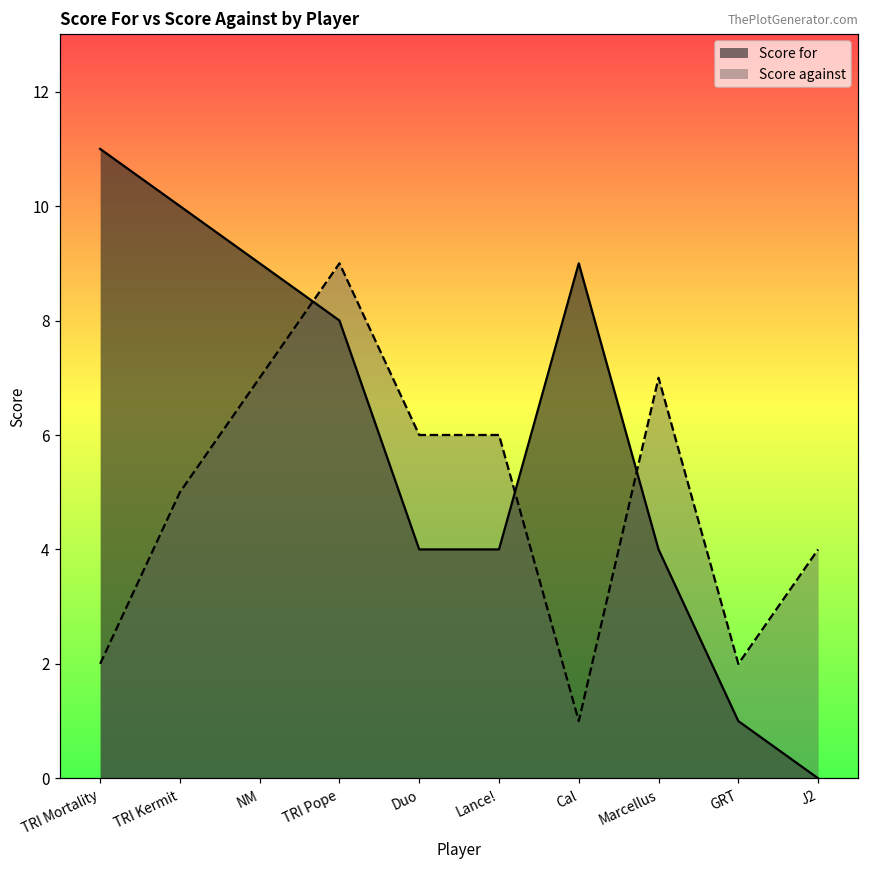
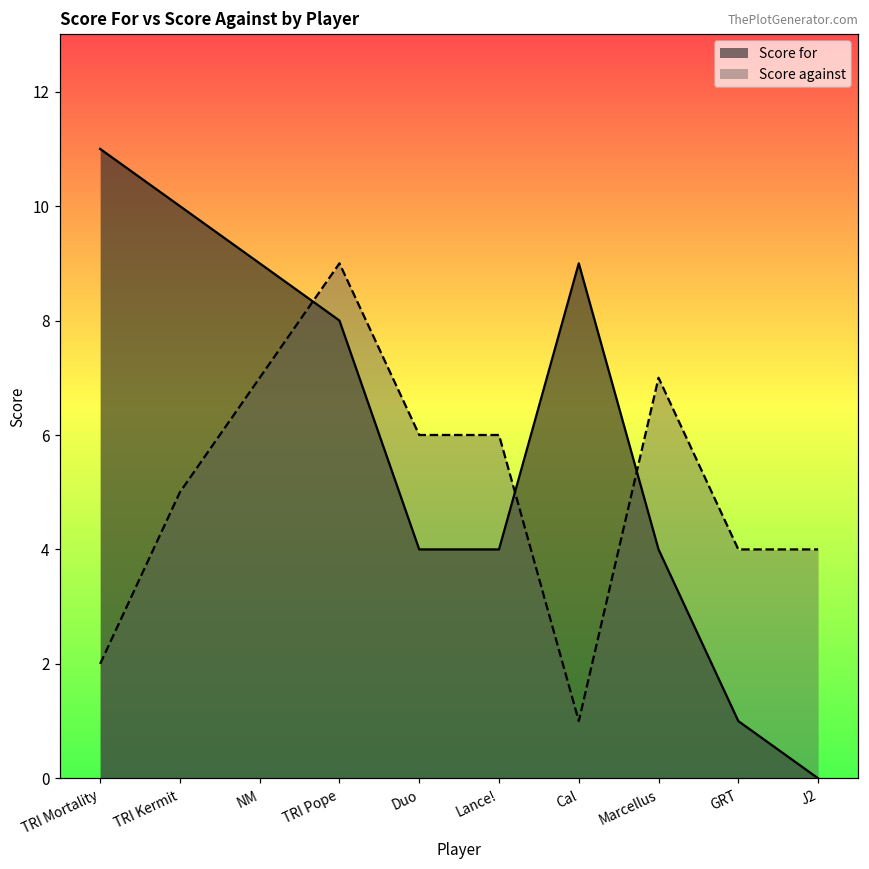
  {
    "Score for": {
      "TRI Mortality": 11,
      "TRI Kermit": 10,
      "NM": 9,
      "TRI Pope": 8,
      "Duo": 4,
      "Lance!": 4,
      "Cal": 9,
      "Marcellus": 4,
      "GRT": 1,
      "J2": 0
    },
    "Score against": {
      "TRI Mortality": 2,
      "TRI Kermit": 5,
      "NM": 7,
      "TRI Pope": 9,
      "Duo": 6,
      "Lance!": 6,
      "Cal": 1,
      "Marcellus": 7,
-     "GRT": 2,
+     "GRT": 4,
      "J2": 4
    }
  }
